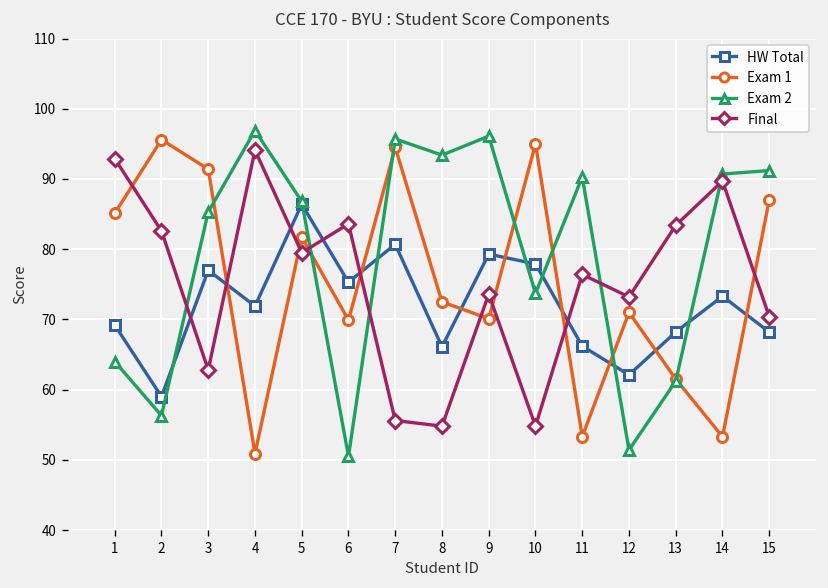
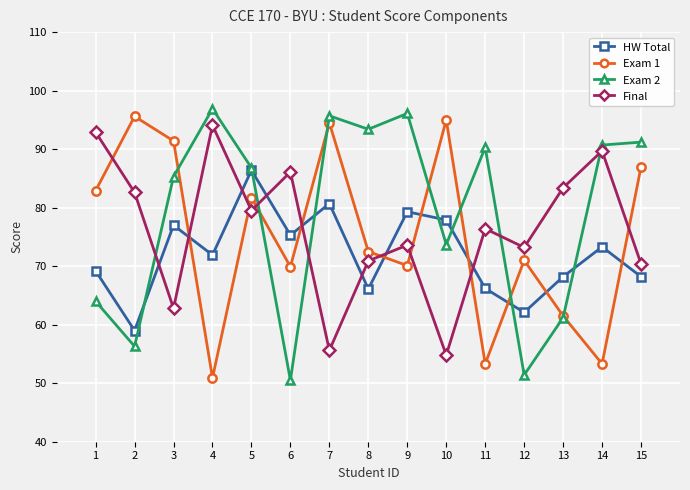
  {
    "HW Total": {
      "1": 69,
      "2": 59,
      "3": 77,
      "4": 72,
      "6": 75,
      "7": 81,
      "8": 66,
      "9": 79,
      "10": 78,
      "11": 66,
      "12": 62,
      "13": 68,
      "14": 73,
      "15": 68
    },
    "Exam 1": {
-     "1": 85,
+     "1": 83,
      "2": 96,
      "3": 91,
      "4": 51,
      "5": 82,
      "6": 70,
      "7": 95,
      "8": 73,
      "9": 70,
      "10": 95,
      "11": 53,
      "12": 71,
      "14": 53,
      "15": 87
    },
    "Exam 2": {
      "1": 64,
      "2": 56,
      "3": 85,
      "4": 97,
      "6": 51,
      "7": 96,
      "8": 93,
      "9": 96,
      "10": 74,
      "11": 90,
      "12": 51,
      "14": 91,
      "15": 91
    },
    "Final": {
      "1": 93,
      "2": 83,
      "3": 63,
      "4": 94,
      "5": 80,
-     "6": 84,
+     "6": 86,
      "7": 56,
-     "8": 55,
+     "8": 71,
      "9": 74,
      "10": 55,
      "11": 76,
      "12": 73,
      "13": 83,
      "14": 90,
      "15": 70
    }
  }
